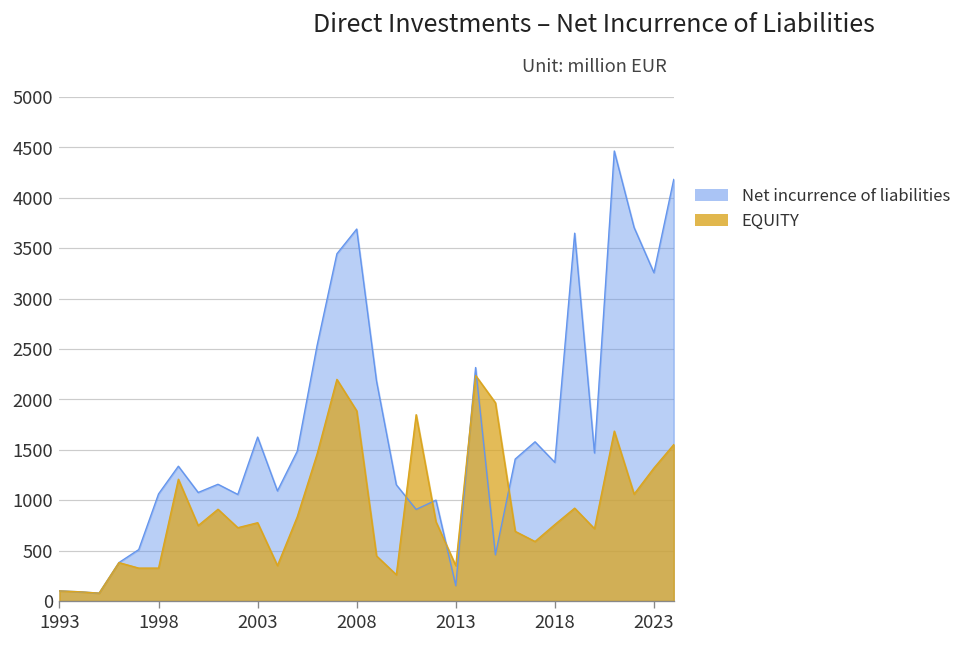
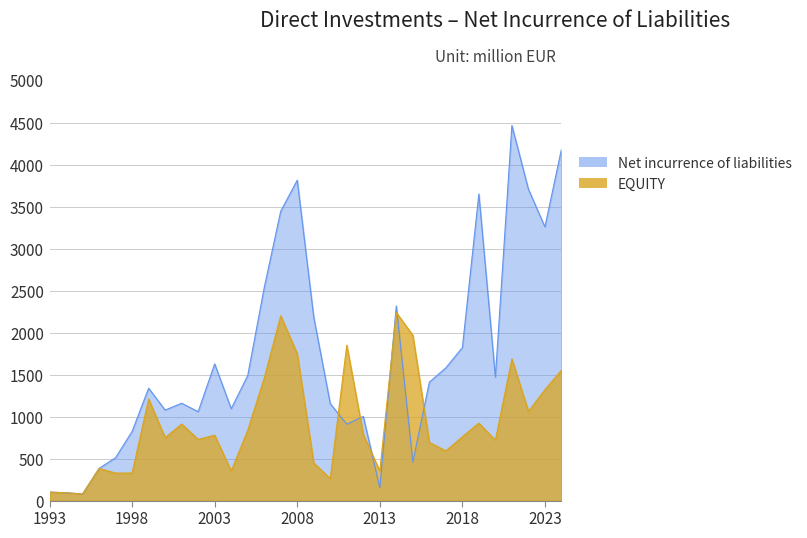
  {
    "Net incurrence of liabilities": {
-     "1998": 1100,
+     "1998": 800,
      "2003": 1600,
-     "2008": 3700,
+     "2008": 3800,
      "2013": 200,
-     "2018": 1400,
+     "2018": 1800,
      "2023": 3300
    },
    "EQUITY": {
      "1998": 300,
      "2003": 800,
-     "2008": 1900,
+     "2008": 1700,
      "2013": 400,
      "2018": 800,
      "2023": 1300
    }
  }
